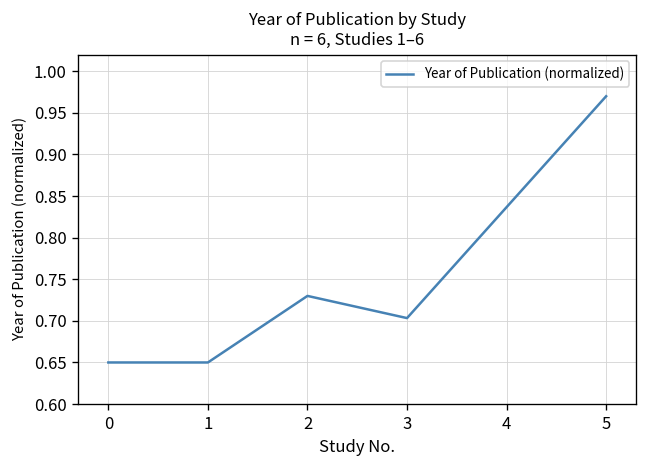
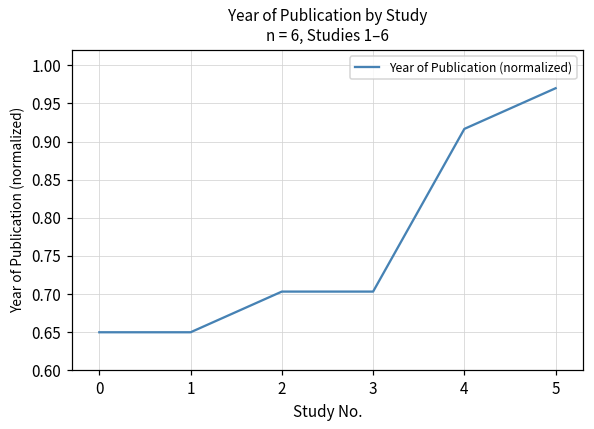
  {
    "0": 0.65,
    "1": 0.65,
-   "2": 0.73,
+   "2": 0.70,
    "3": 0.70,
-   "4": 0.84,
+   "4": 0.92,
    "5": 0.97
  }
